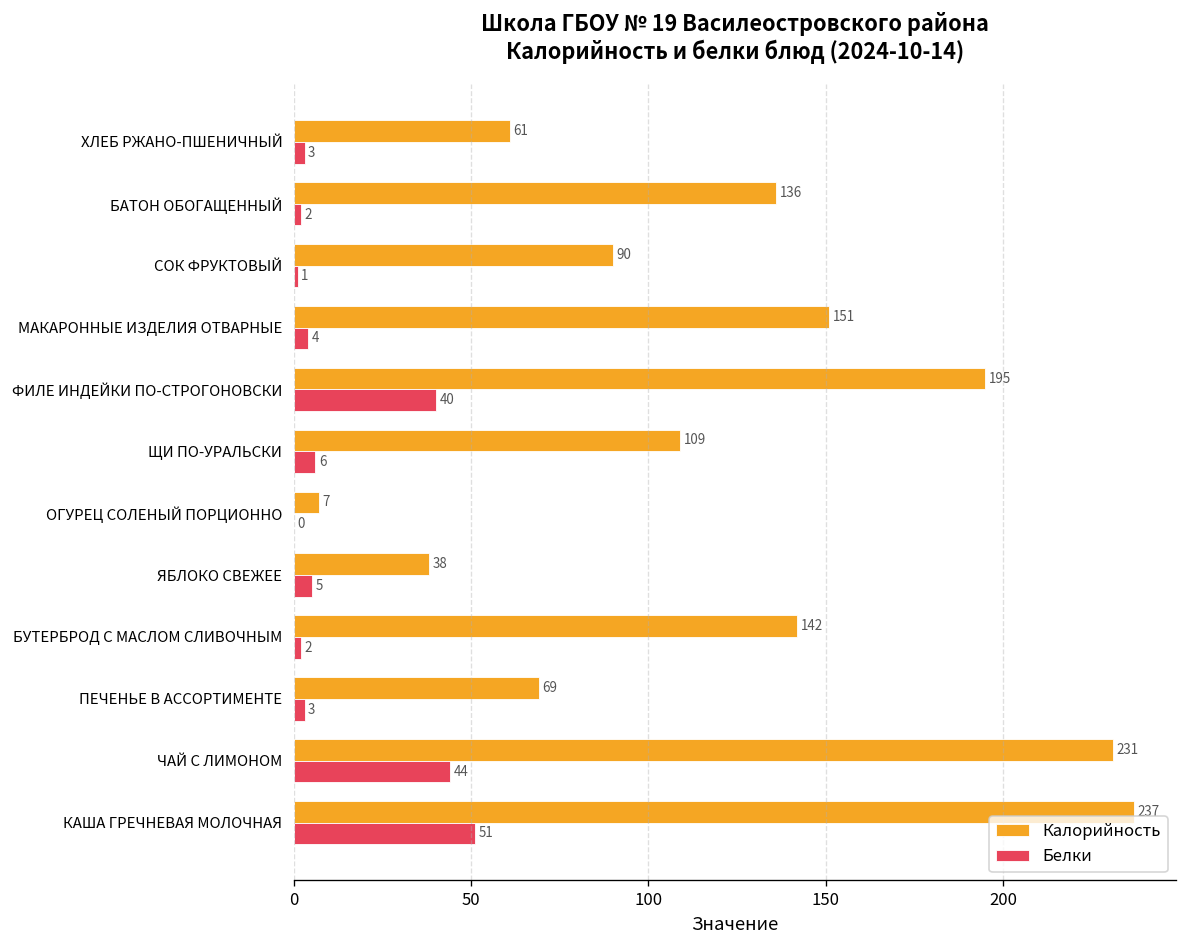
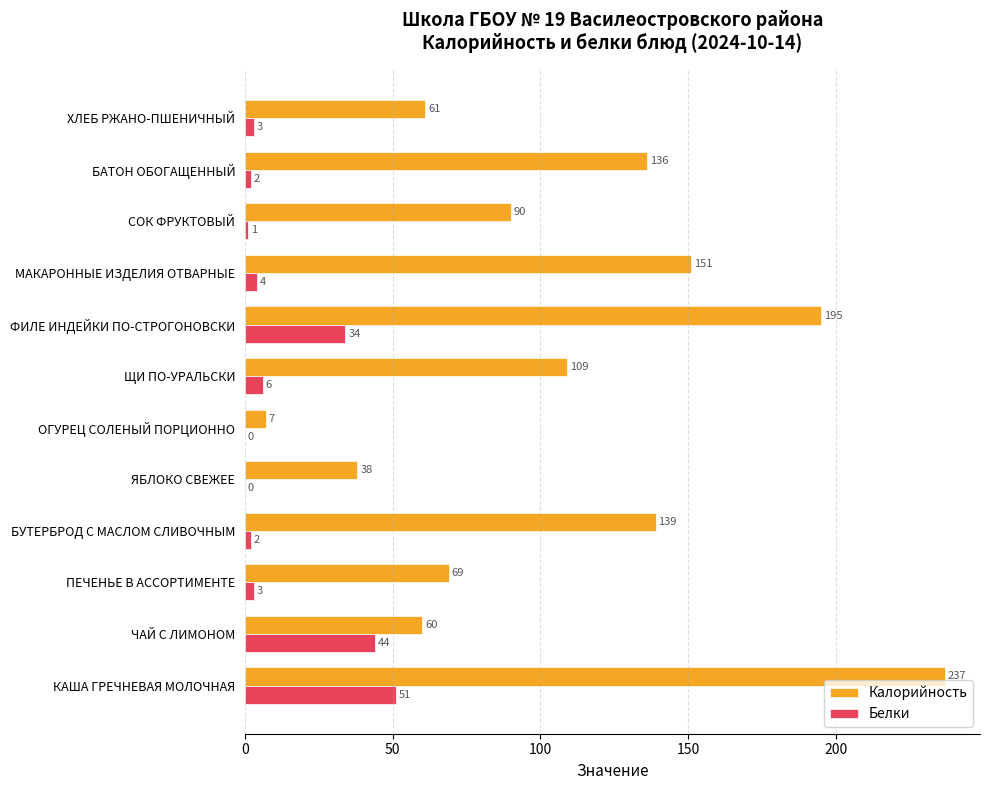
  {
    "Калорийность": {
      "ХЛЕБ РЖАНО-ПШЕНИЧНЫЙ": 61,
      "БАТОН ОБОГАЩЕННЫЙ": 136,
      "СОК ФРУКТОВЫЙ": 90,
      "МАКАРОННЫЕ ИЗДЕЛИЯ ОТВАРНЫЕ": 151,
      "ФИЛЕ ИНДЕЙКИ ПО-СТРОГОНОВСКИ": 195,
      "ЩИ ПО-УРАЛЬСКИ": 109,
      "ОГУРЕЦ СОЛЕНЫЙ ПОРЦИОННО": 7,
      "ЯБЛОКО СВЕЖЕЕ": 38,
-     "БУТЕРБРОД С МАСЛОМ СЛИВОЧНЫМ": 142,
+     "БУТЕРБРОД С МАСЛОМ СЛИВОЧНЫМ": 139,
      "ПЕЧЕНЬЕ В АССОРТИМЕНТЕ": 69,
-     "ЧАЙ С ЛИМОНОМ": 231
+     "ЧАЙ С ЛИМОНОМ": 60
    },
    "Белки": {
      "ХЛЕБ РЖАНО-ПШЕНИЧНЫЙ": 3,
      "БАТОН ОБОГАЩЕННЫЙ": 2,
      "СОК ФРУКТОВЫЙ": 1,
      "МАКАРОННЫЕ ИЗДЕЛИЯ ОТВАРНЫЕ": 4,
-     "ФИЛЕ ИНДЕЙКИ ПО-СТРОГОНОВСКИ": 40,
+     "ФИЛЕ ИНДЕЙКИ ПО-СТРОГОНОВСКИ": 34,
      "ЩИ ПО-УРАЛЬСКИ": 6,
      "ОГУРЕЦ СОЛЕНЫЙ ПОРЦИОННО": 0,
-     "ЯБЛОКО СВЕЖЕЕ": 5,
+     "ЯБЛОКО СВЕЖЕЕ": 0,
      "БУТЕРБРОД С МАСЛОМ СЛИВОЧНЫМ": 2,
      "ПЕЧЕНЬЕ В АССОРТИМЕНТЕ": 3,
      "ЧАЙ С ЛИМОНОМ": 44,
      "КАША ГРЕЧНЕВАЯ МОЛОЧНАЯ": 51
    }
  }
